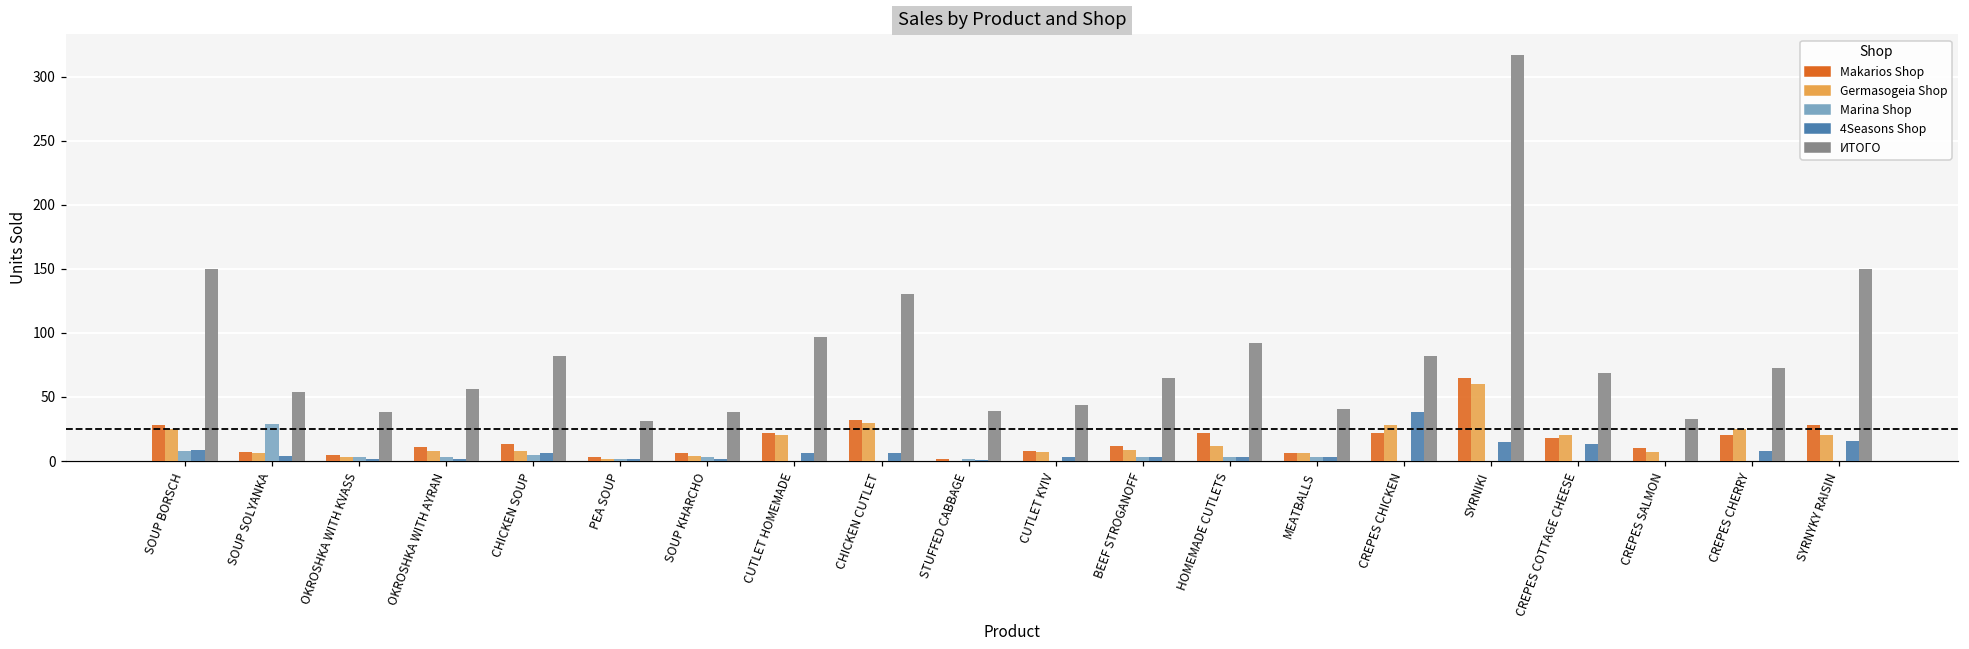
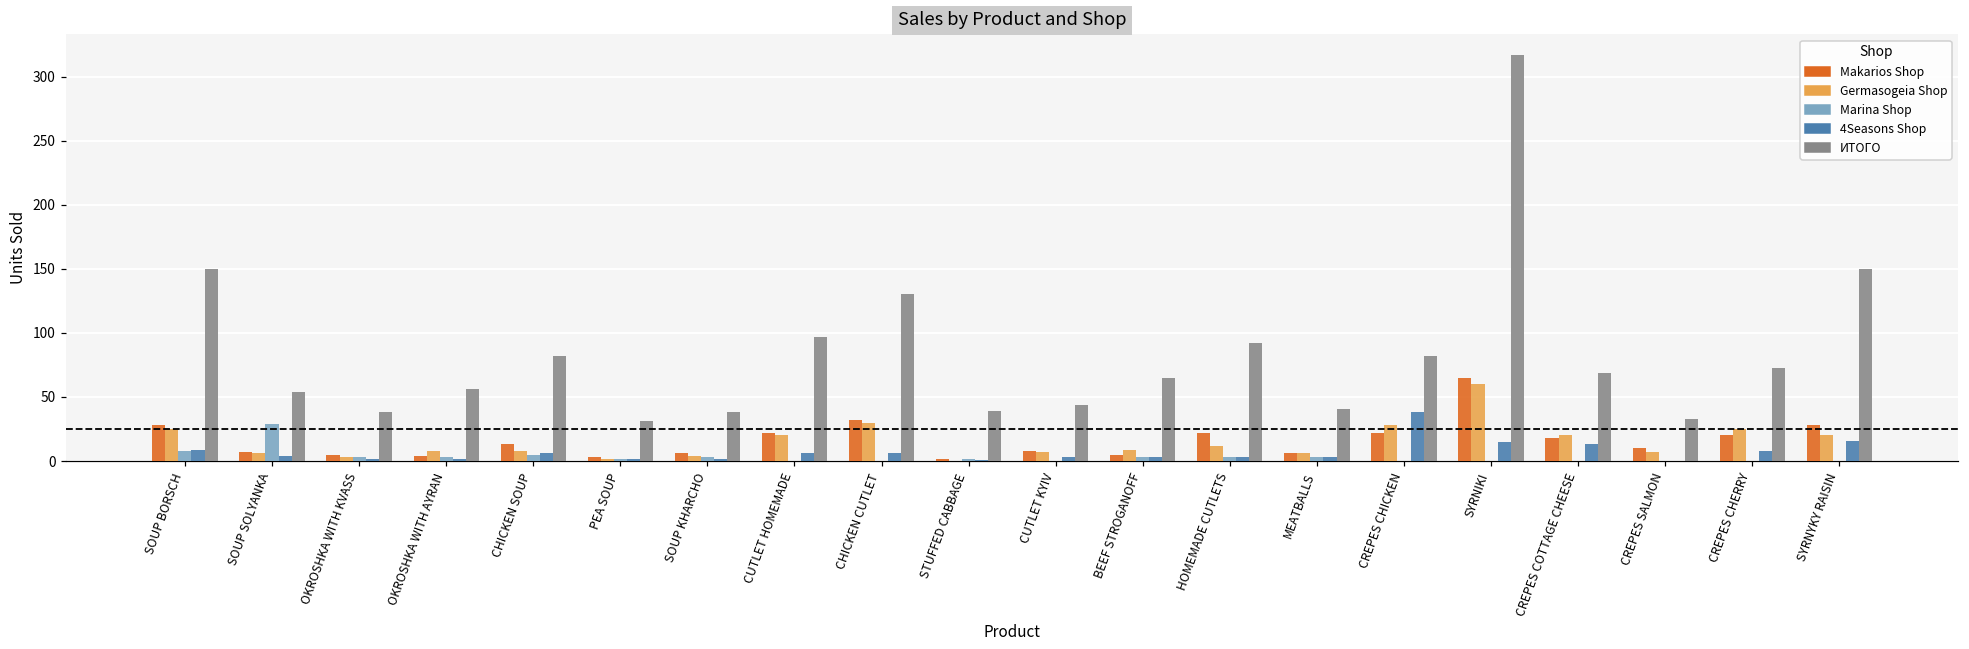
  {
    "Makarios Shop": {
      "SOUP BORSCH": 28,
      "SOUP SOLYANKA": 7,
      "OKROSHKA WITH KVASS": 5,
-     "OKROSHKA WITH AYRAN": 11,
+     "OKROSHKA WITH AYRAN": 4,
      "CHICKEN SOUP": 13,
      "PEA SOUP": 3,
      "SOUP KHARCHO": 6,
      "CUTLET HOMEMADE": 22,
      "CHICKEN CUTLET": 32,
      "CUTLET KYIV": 8,
-     "BEEF STROGANOFF": 12,
+     "BEEF STROGANOFF": 5,
      "HOMEMADE CUTLETS": 22,
      "MEATBALLS": 6,
      "CREPES CHICKEN": 22,
      "SYRNIKI": 65,
      "CREPES COTTAGE CHEESE": 18,
      "CREPES SALMON": 10,
      "CREPES CHERRY": 20,
      "SYRNYKY RAISIN": 28
    },
    "Germasogeia Shop": {
      "SOUP BORSCH": 25,
      "SOUP SOLYANKA": 6,
      "OKROSHKA WITH KVASS": 3,
      "OKROSHKA WITH AYRAN": 8,
      "CHICKEN SOUP": 8,
      "SOUP KHARCHO": 4,
      "CUTLET HOMEMADE": 20,
      "CHICKEN CUTLET": 30,
      "STUFFED CABBAGE": 0,
      "CUTLET KYIV": 7,
      "BEEF STROGANOFF": 9,
      "HOMEMADE CUTLETS": 12,
      "MEATBALLS": 6,
      "CREPES CHICKEN": 28,
      "SYRNIKI": 60,
      "CREPES COTTAGE CHEESE": 20,
      "CREPES SALMON": 7,
      "CREPES CHERRY": 25,
      "SYRNYKY RAISIN": 20
    },
    "Marina Shop": {
      "SOUP BORSCH": 8,
      "SOUP SOLYANKA": 29,
      "OKROSHKA WITH KVASS": 3,
      "OKROSHKA WITH AYRAN": 3,
      "CHICKEN SOUP": 5,
      "SOUP KHARCHO": 3,
      "CUTLET HOMEMADE": 0,
      "CHICKEN CUTLET": 0,
      "CUTLET KYIV": 0,
      "BEEF STROGANOFF": 3,
      "HOMEMADE CUTLETS": 3,
      "MEATBALLS": 3,
      "CREPES CHICKEN": 0,
      "SYRNIKI": 0,
      "CREPES COTTAGE CHEESE": 0,
      "CREPES SALMON": 0,
      "CREPES CHERRY": 0,
      "SYRNYKY RAISIN": 0
    },
    "4Seasons Shop": {
      "SOUP BORSCH": 9,
      "SOUP SOLYANKA": 4,
      "CHICKEN SOUP": 6,
      "CUTLET HOMEMADE": 6,
      "CHICKEN CUTLET": 6,
      "CUTLET KYIV": 3,
      "BEEF STROGANOFF": 3,
      "HOMEMADE CUTLETS": 3,
      "MEATBALLS": 3,
      "CREPES CHICKEN": 38,
      "SYRNIKI": 15,
      "CREPES COTTAGE CHEESE": 13,
      "CREPES SALMON": 0,
      "CREPES CHERRY": 8,
      "SYRNYKY RAISIN": 16
    },
    "ИТОГО": {
      "SOUP BORSCH": 150,
      "SOUP SOLYANKA": 54,
      "OKROSHKA WITH KVASS": 38,
      "OKROSHKA WITH AYRAN": 56,
      "CHICKEN SOUP": 82,
      "PEA SOUP": 31,
      "SOUP KHARCHO": 38,
      "CUTLET HOMEMADE": 97,
      "CHICKEN CUTLET": 130,
      "STUFFED CABBAGE": 39,
      "CUTLET KYIV": 44,
      "BEEF STROGANOFF": 65,
      "HOMEMADE CUTLETS": 92,
      "MEATBALLS": 41,
      "CREPES CHICKEN": 82,
      "SYRNIKI": 317,
      "CREPES COTTAGE CHEESE": 69,
      "CREPES SALMON": 33,
      "CREPES CHERRY": 73,
      "SYRNYKY RAISIN": 150
    }
  }
